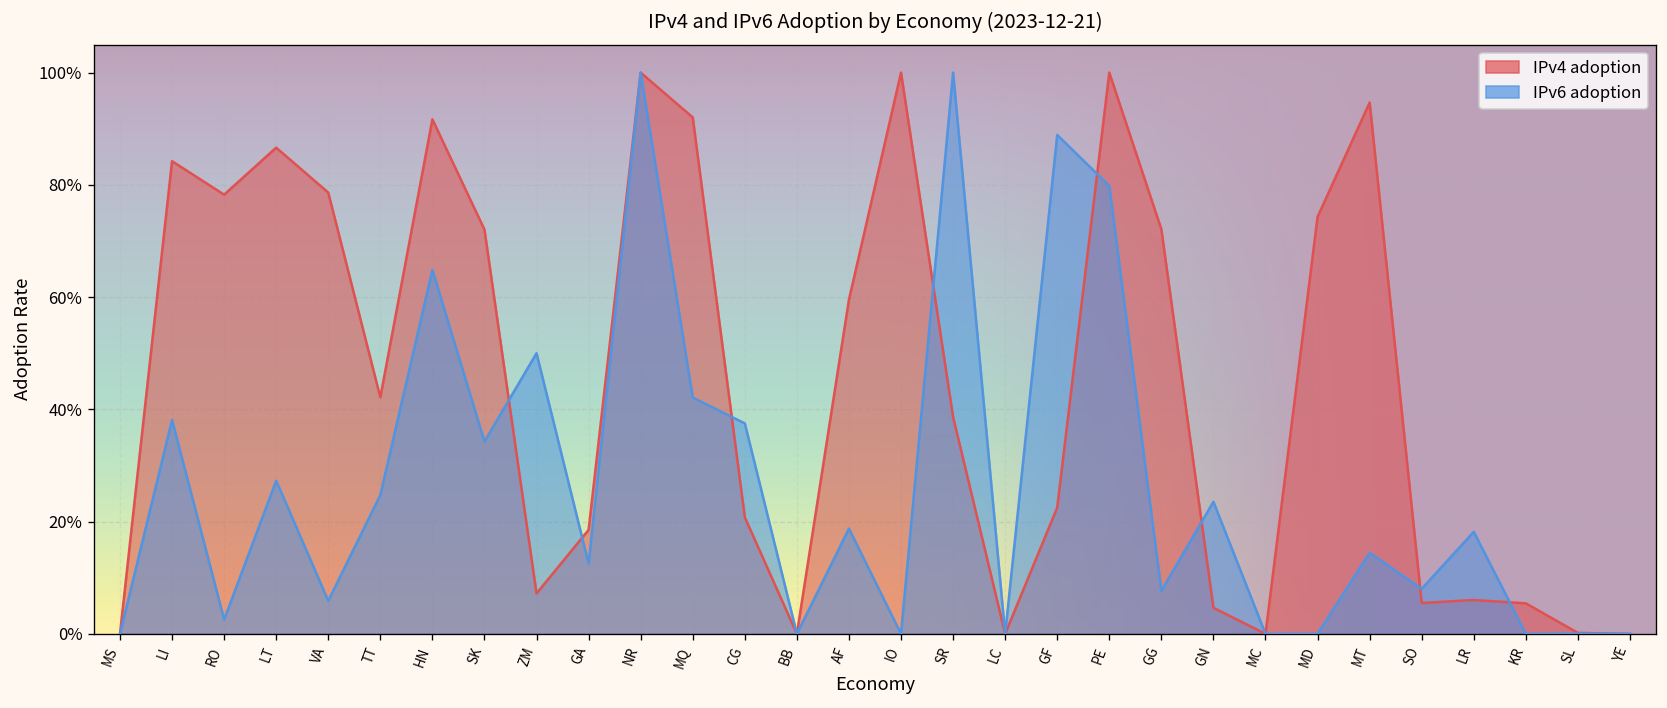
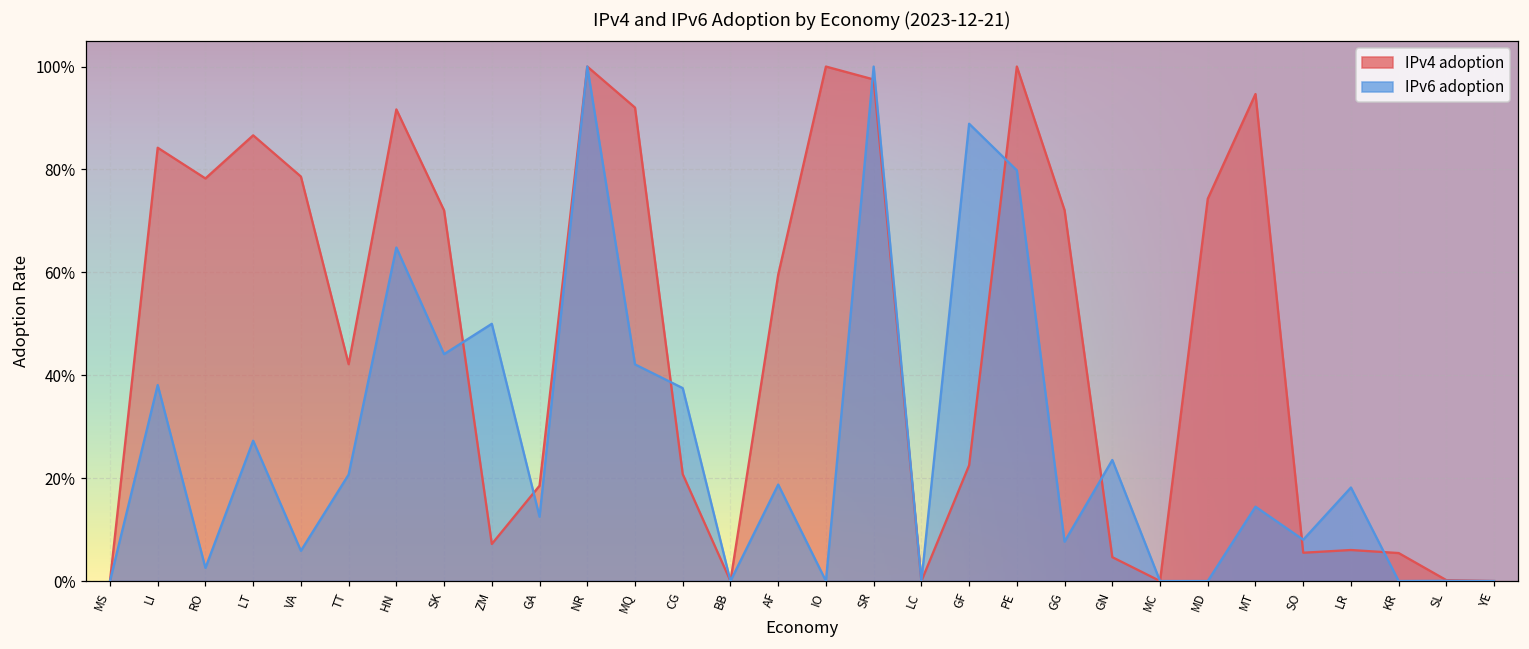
  {
    "IPv4 adoption": {
      "LI": "84%",
      "RO": "78%",
      "LT": "87%",
      "VA": "79%",
      "TT": "42%",
      "HN": "92%",
      "SK": "72%",
      "ZM": "7%",
      "GA": "19%",
      "MQ": "92%",
      "CG": "21%",
      "AF": "60%",
      "IO": "100%",
-     "SR": "39%",
+     "SR": "97%",
      "GF": "23%",
      "PE": "100%",
      "GG": "72%",
      "GN": "5%",
      "MD": "74%",
      "MT": "95%",
      "SO": "6%",
      "LR": "6%",
      "KR": "5%"
    },
    "IPv6 adoption": {
      "LI": "38%",
      "RO": "3%",
      "LT": "27%",
      "VA": "6%",
-     "TT": "25%",
+     "TT": "21%",
      "HN": "65%",
-     "SK": "34%",
+     "SK": "44%",
      "ZM": "50%",
      "GA": "13%",
      "MQ": "42%",
      "CG": "38%",
      "AF": "19%",
      "IO": "0%",
      "SR": "100%",
      "GF": "89%",
      "PE": "80%",
      "GG": "8%",
      "GN": "24%",
      "MD": "0%",
      "MT": "14%",
      "SO": "8%",
      "LR": "18%",
      "KR": "0%"
    }
  }
